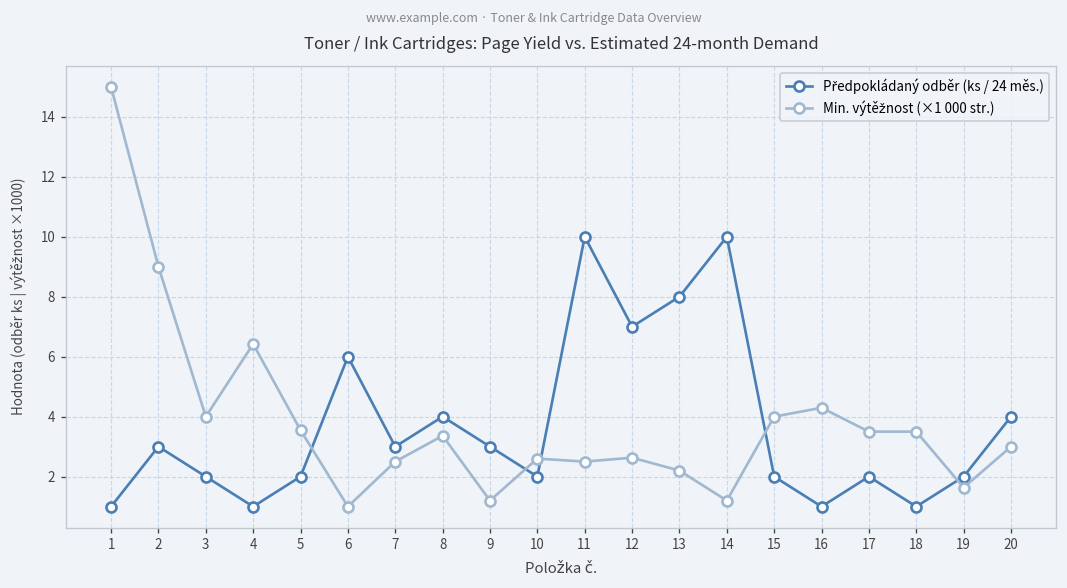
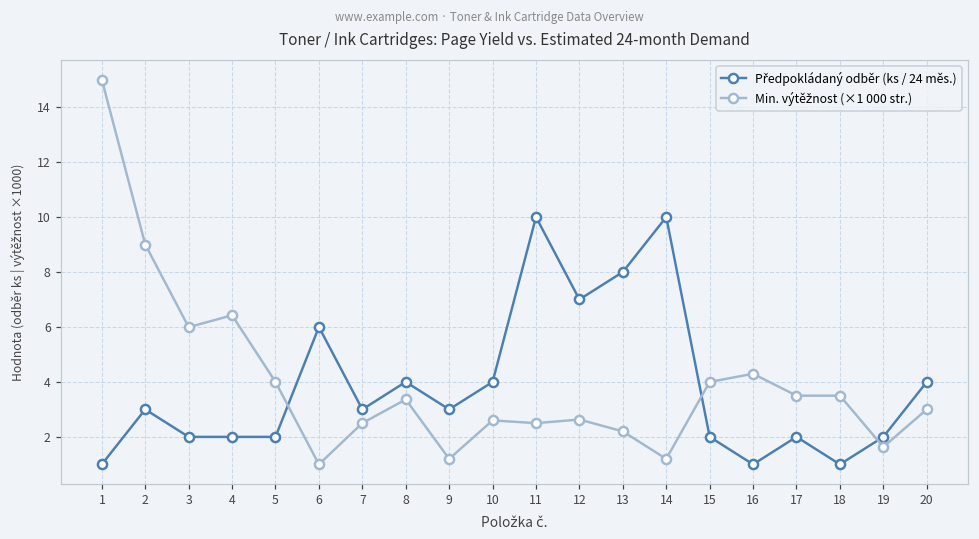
  {
    "Předpokládaný odběr (ks / 24 měs.)": {
      "1": 1,
      "2": 3,
      "3": 2,
-     "4": 1,
+     "4": 2,
      "5": 2,
      "6": 6,
      "7": 3,
      "8": 4,
      "9": 3,
-     "10": 2,
+     "10": 4,
      "11": 10,
      "12": 7,
      "13": 8,
      "14": 10,
      "15": 2,
      "16": 1,
      "17": 2,
      "18": 1,
      "19": 2,
      "20": 4
    },
    "Min. výtěžnost (×1 000 str.)": {
      "1": 15.0,
      "2": 9.0,
-     "3": 4.0,
+     "3": 6.0,
      "4": 6.4,
-     "5": 3.5,
+     "5": 4.0,
      "6": 1.0,
      "7": 2.5,
      "8": 3.4,
      "9": 1.2,
      "10": 2.6,
      "11": 2.5,
      "12": 2.6,
      "13": 2.2,
      "14": 1.2,
      "15": 4.0,
      "16": 4.3,
      "17": 3.5,
      "18": 3.5,
      "19": 1.6,
      "20": 3.0
    }
  }
